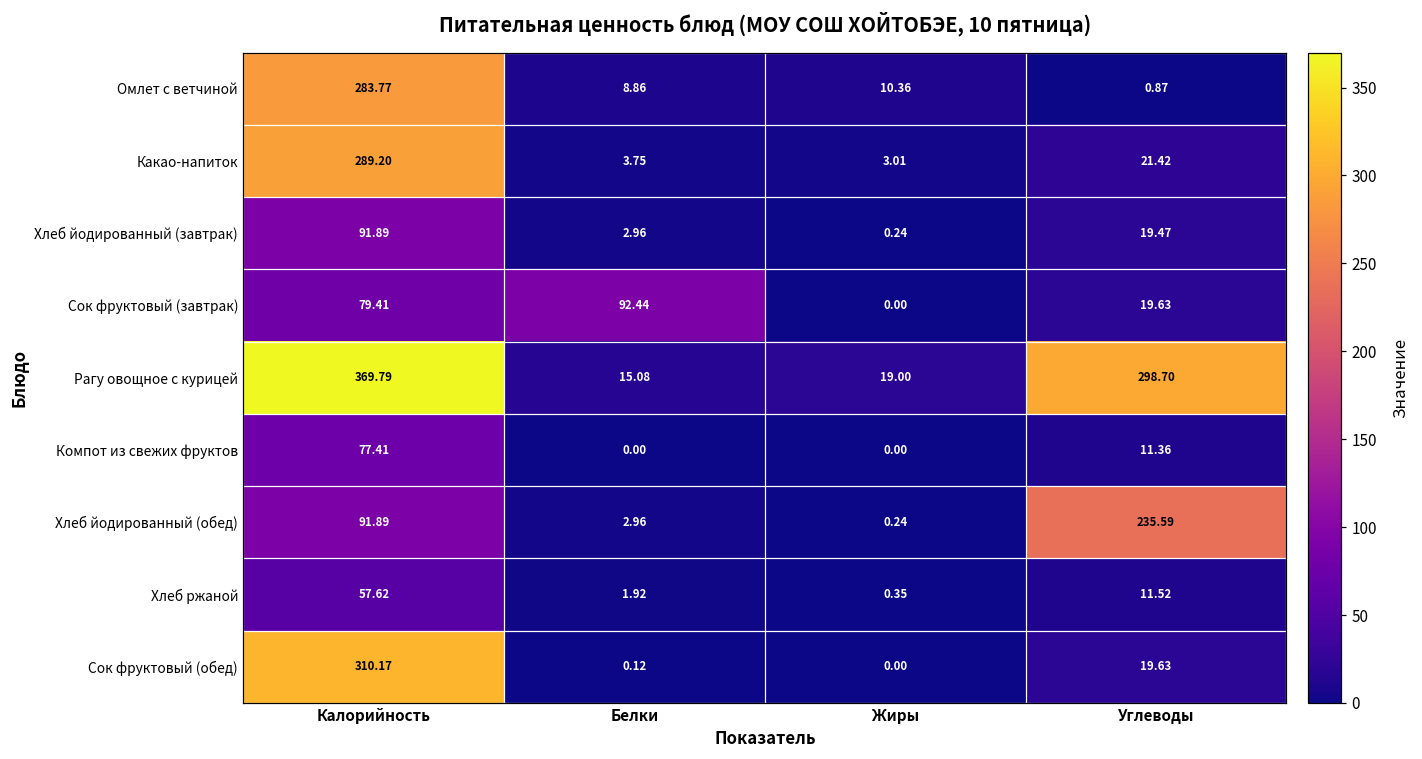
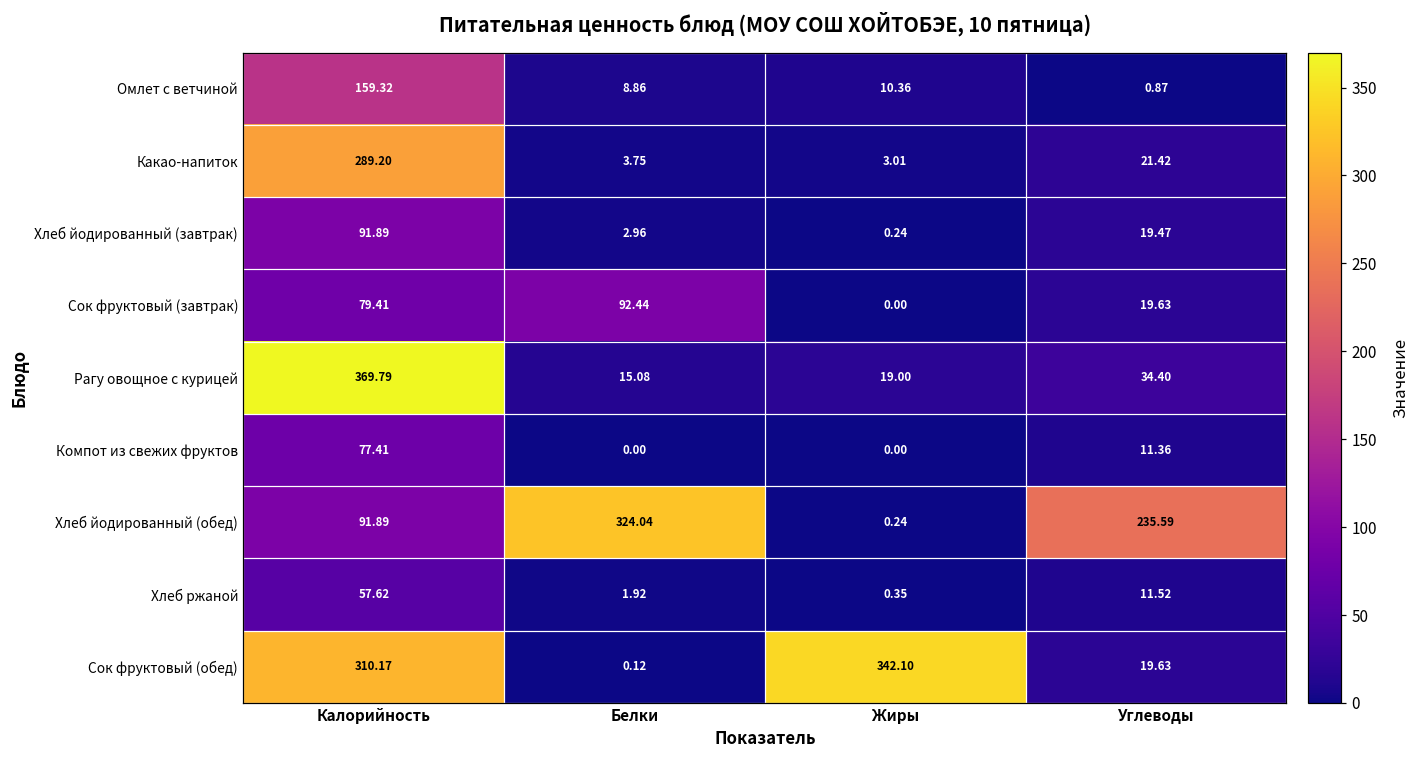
  {
    "Омлет с ветчиной": {
-     "Калорийность": 283.77,
+     "Калорийность": 159.32,
      "Белки": 8.86,
      "Жиры": 10.36,
      "Углеводы": 0.87
    },
    "Какао-напиток": {
      "Калорийность": 289.20,
      "Белки": 3.75,
      "Жиры": 3.01,
      "Углеводы": 21.42
    },
    "Хлеб йодированный (завтрак)": {
      "Калорийность": 91.89,
      "Белки": 2.96,
      "Жиры": 0.24,
      "Углеводы": 19.47
    },
    "Сок фруктовый (завтрак)": {
      "Калорийность": 79.41,
      "Белки": 92.44,
      "Жиры": 0.00,
      "Углеводы": 19.63
    },
    "Рагу овощное с курицей": {
      "Калорийность": 369.79,
      "Белки": 15.08,
      "Жиры": 19.00,
-     "Углеводы": 298.70
+     "Углеводы": 34.40
    },
    "Компот из свежих фруктов": {
      "Калорийность": 77.41,
      "Белки": 0.00,
      "Жиры": 0.00,
      "Углеводы": 11.36
    },
    "Хлеб йодированный (обед)": {
      "Калорийность": 91.89,
-     "Белки": 2.96,
+     "Белки": 324.04,
      "Жиры": 0.24,
      "Углеводы": 235.59
    },
    "Хлеб ржаной": {
      "Калорийность": 57.62,
      "Белки": 1.92,
      "Жиры": 0.35,
      "Углеводы": 11.52
    },
    "Сок фруктовый (обед)": {
      "Калорийность": 310.17,
      "Белки": 0.12,
-     "Жиры": 0.00,
+     "Жиры": 342.10,
      "Углеводы": 19.63
    }
  }
